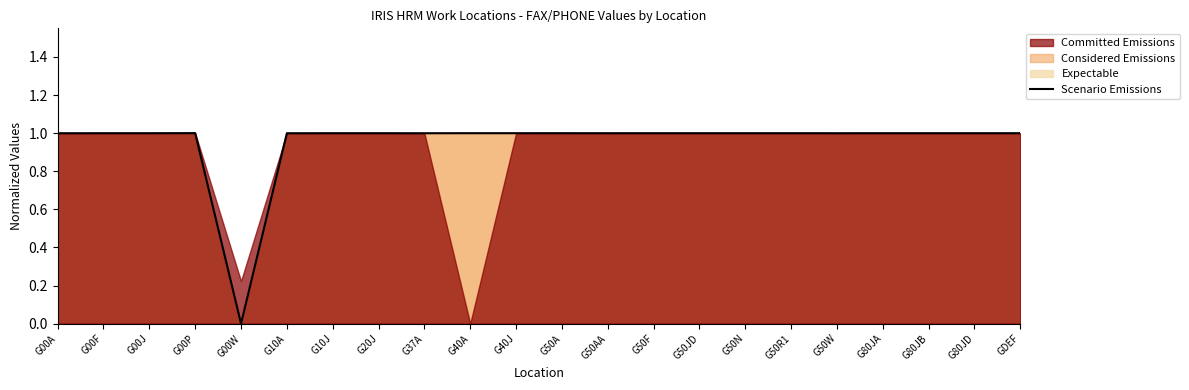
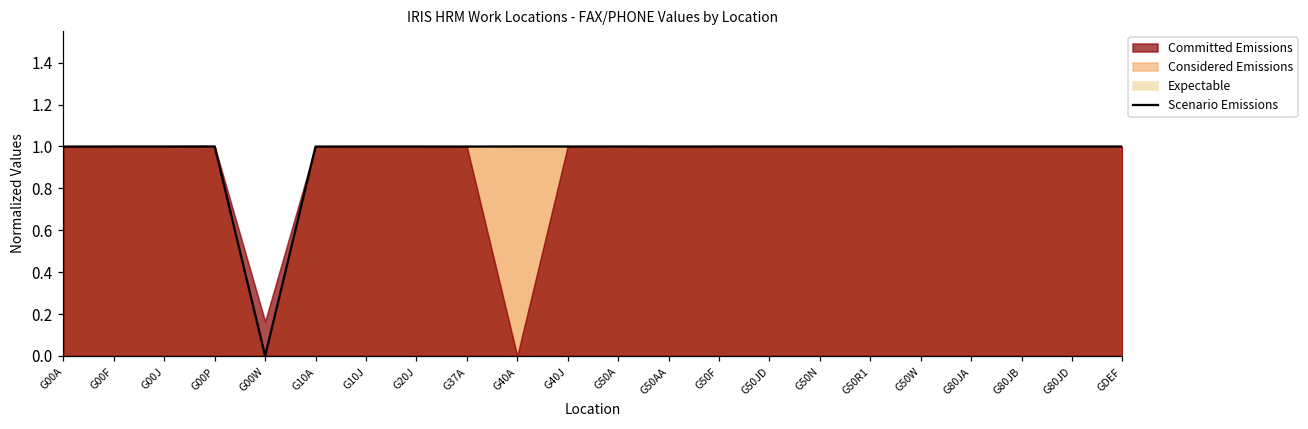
  {
    "Considered Emissions": {
      "G00W": 0.00,
      "G40A": 1.00
    },
    "Committed Emissions": {
-     "G00W": 0.22,
+     "G00W": 0.16,
      "G40A": 0.00
    }
  }
